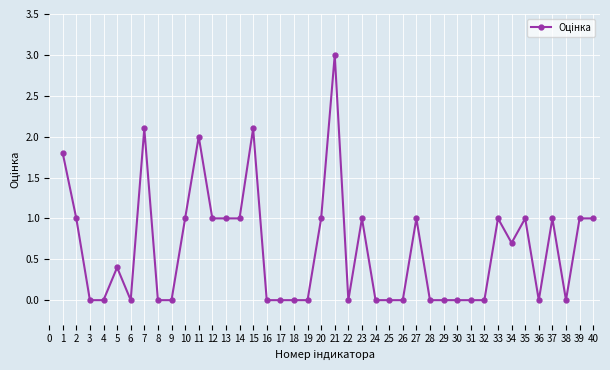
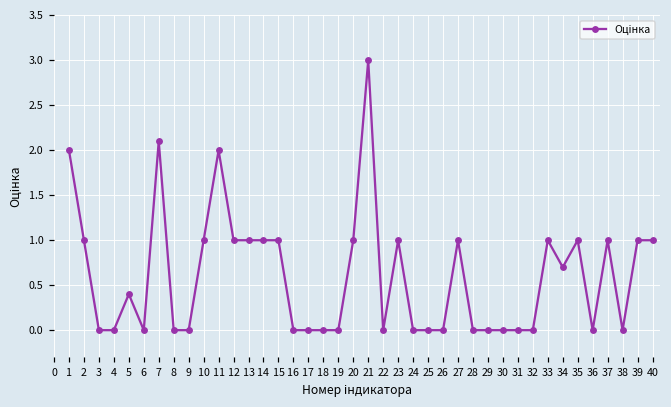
  {
-   "1": 1.8,
+   "1": 2.0,
    "2": 1.0,
    "3": 0.0,
    "4": 0.0,
    "5": 0.4,
    "6": 0.0,
    "7": 2.1,
    "8": 0.0,
    "9": 0.0,
    "10": 1.0,
    "11": 2.0,
    "12": 1.0,
    "13": 1.0,
    "14": 1.0,
-   "15": 2.1,
+   "15": 1.0,
    "16": 0.0,
    "17": 0.0,
    "18": 0.0,
    "19": 0.0,
    "20": 1.0,
    "21": 3.0,
    "22": 0.0,
    "23": 1.0,
    "24": 0.0,
    "25": 0.0,
    "26": 0.0,
    "27": 1.0,
    "28": 0.0,
    "29": 0.0,
    "30": 0.0,
    "31": 0.0,
    "32": 0.0,
    "33": 1.0,
    "34": 0.7,
    "35": 1.0,
    "36": 0.0,
    "37": 1.0,
    "38": 0.0,
    "39": 1.0,
    "40": 1.0
  }
